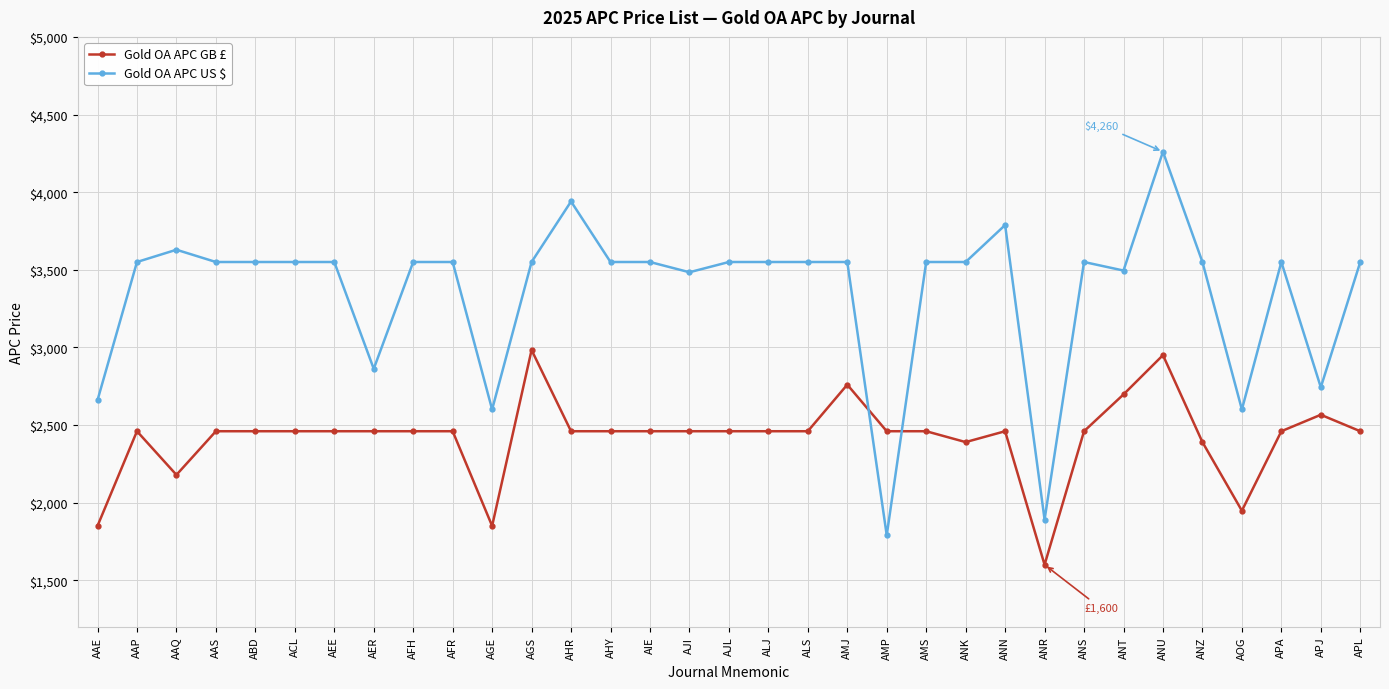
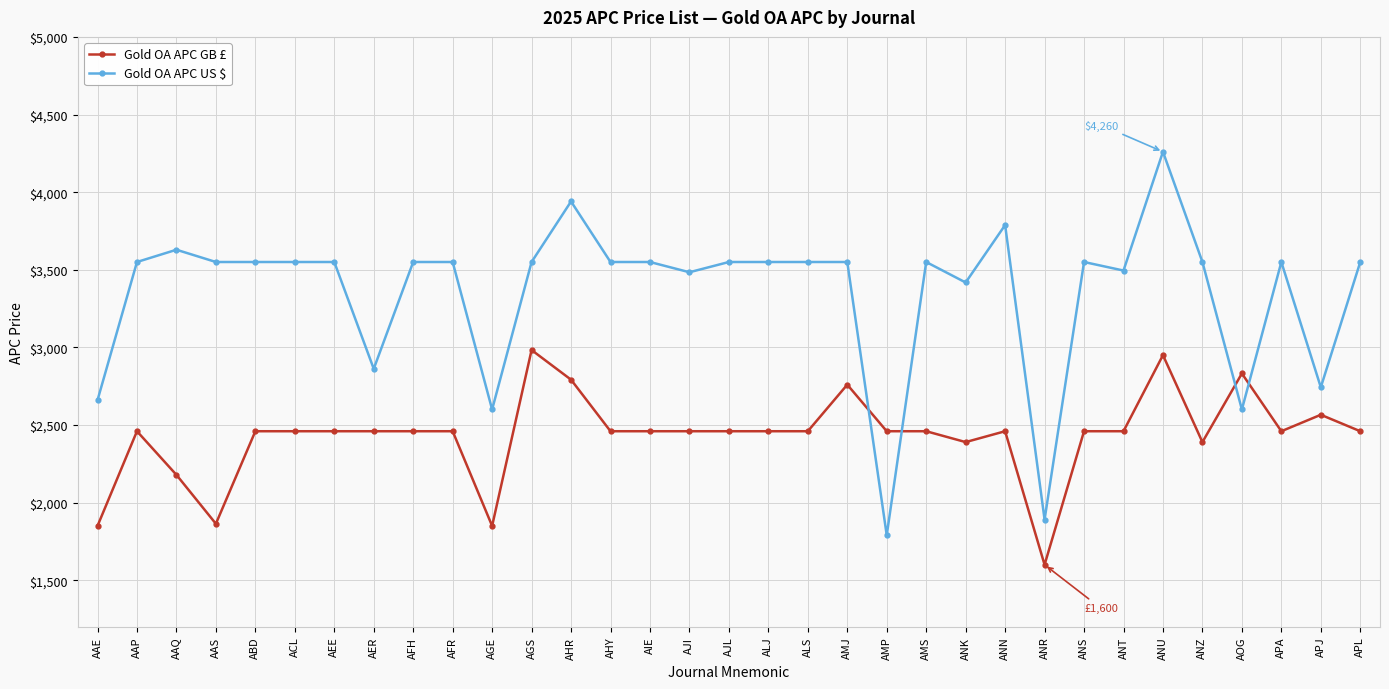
  {
    "Gold OA APC GB £": {
      "AAE": "$1,850",
      "AAP": "$2,460",
      "AAQ": "$2,180",
-     "AAS": "$2,460",
+     "AAS": "$1,860",
      "ABD": "$2,460",
      "ACL": "$2,460",
      "AEE": "$2,460",
      "AER": "$2,460",
      "AFH": "$2,460",
      "AFR": "$2,460",
      "AGE": "$1,850",
      "AGS": "$2,980",
-     "AHR": "$2,460",
+     "AHR": "$2,790",
      "AHY": "$2,460",
      "AIE": "$2,460",
      "AJI": "$2,460",
      "AJL": "$2,460",
      "ALJ": "$2,460",
      "ALS": "$2,460",
      "AMJ": "$2,760",
      "AMP": "$2,460",
      "AMS": "$2,460",
      "ANK": "$2,390",
      "ANN": "$2,460",
      "ANS": "$2,460",
-     "ANT": "$2,700",
+     "ANT": "$2,460",
      "ANU": "$2,950",
      "ANZ": "$2,390",
-     "AOG": "$1,950",
+     "AOG": "$2,830",
      "APA": "$2,460",
      "APJ": "$2,570",
      "APL": "$2,460"
    },
    "Gold OA APC US $": {
      "AAE": "$2,660",
      "AAP": "$3,550",
      "AAQ": "$3,630",
      "AAS": "$3,550",
      "ABD": "$3,550",
      "ACL": "$3,550",
      "AEE": "$3,550",
      "AER": "$2,860",
      "AFH": "$3,550",
      "AFR": "$3,550",
      "AGE": "$2,600",
      "AGS": "$3,550",
      "AHR": "$3,940",
      "AHY": "$3,550",
      "AIE": "$3,550",
      "AJI": "$3,480",
      "AJL": "$3,550",
      "ALJ": "$3,550",
      "ALS": "$3,550",
      "AMJ": "$3,550",
      "AMP": "$1,790",
      "AMS": "$3,550",
-     "ANK": "$3,550",
+     "ANK": "$3,420",
      "ANN": "$3,790",
      "ANR": "$1,890",
      "ANS": "$3,550",
      "ANT": "$3,500",
      "ANZ": "$3,550",
      "AOG": "$2,600",
      "APA": "$3,550",
      "APJ": "$2,740",
      "APL": "$3,550"
    }
  }
